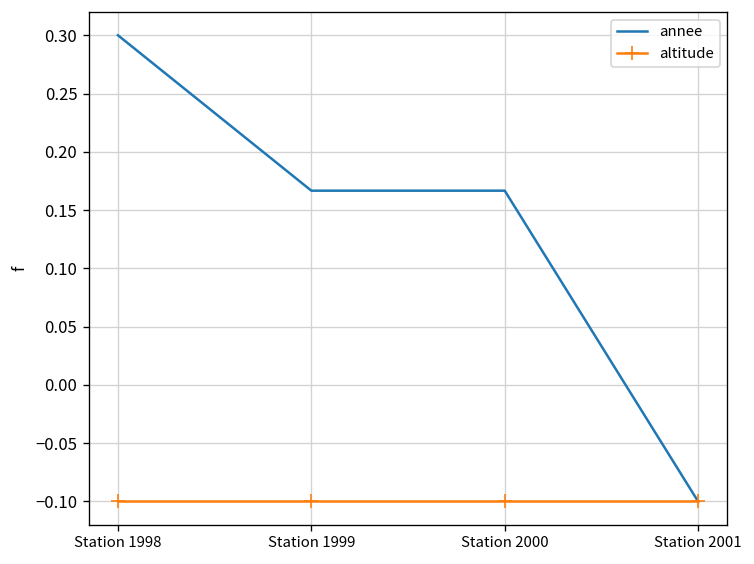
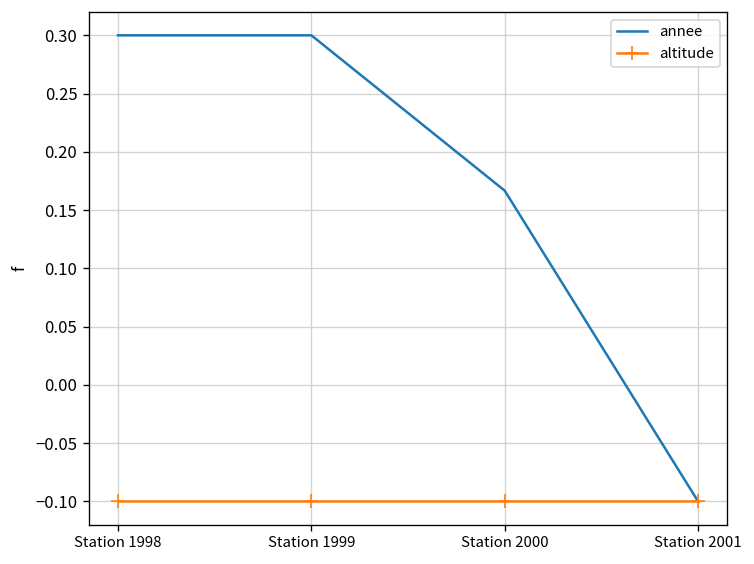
  {
    "annee": {
      "Station 1998": 0.30,
-     "Station 1999": 0.17,
+     "Station 1999": 0.30,
      "Station 2000": 0.17
    },
    "altitude": {
      "Station 1998": -0.10,
      "Station 1999": -0.10,
      "Station 2000": -0.10
    }
  }
